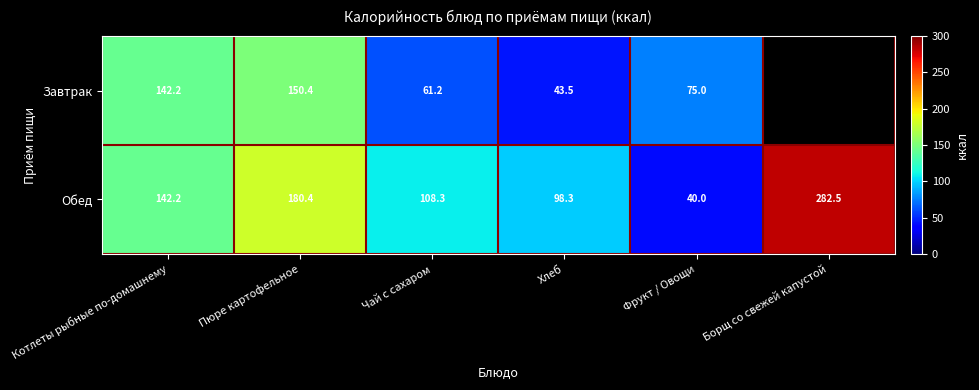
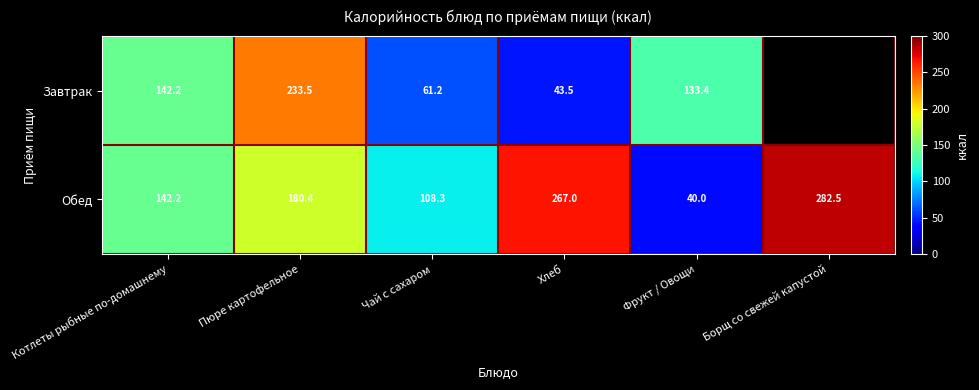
  {
    "Завтрак": {
      "Котлеты рыбные по-домашнему": 142.2,
-     "Пюре картофельное": 150.4,
+     "Пюре картофельное": 233.5,
      "Чай с сахаром": 61.2,
      "Хлеб": 43.5,
-     "Фрукт / Овощи": 75.0
+     "Фрукт / Овощи": 133.4
    },
    "Обед": {
      "Котлеты рыбные по-домашнему": 142.2,
      "Пюре картофельное": 180.4,
      "Чай с сахаром": 108.3,
-     "Хлеб": 98.3,
+     "Хлеб": 267.0,
      "Фрукт / Овощи": 40.0,
      "Борщ со свежей капустой": 282.5
    }
  }
